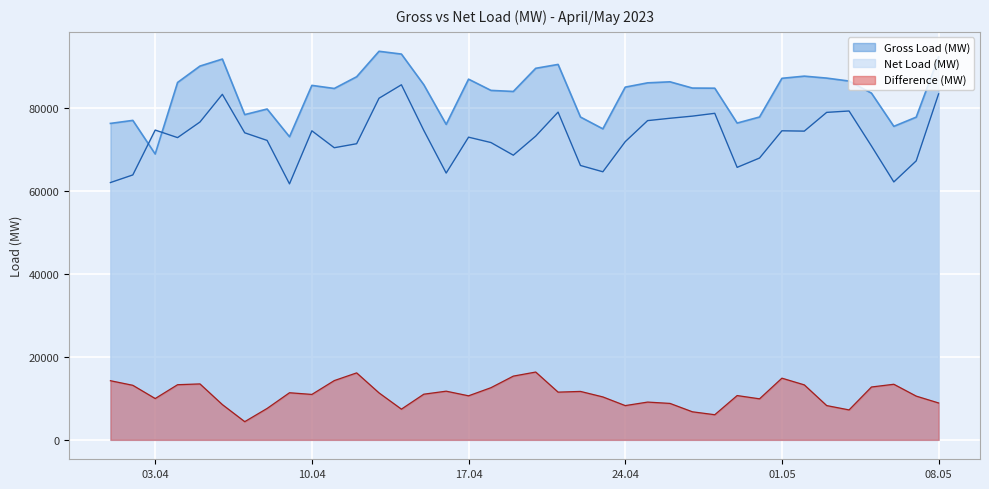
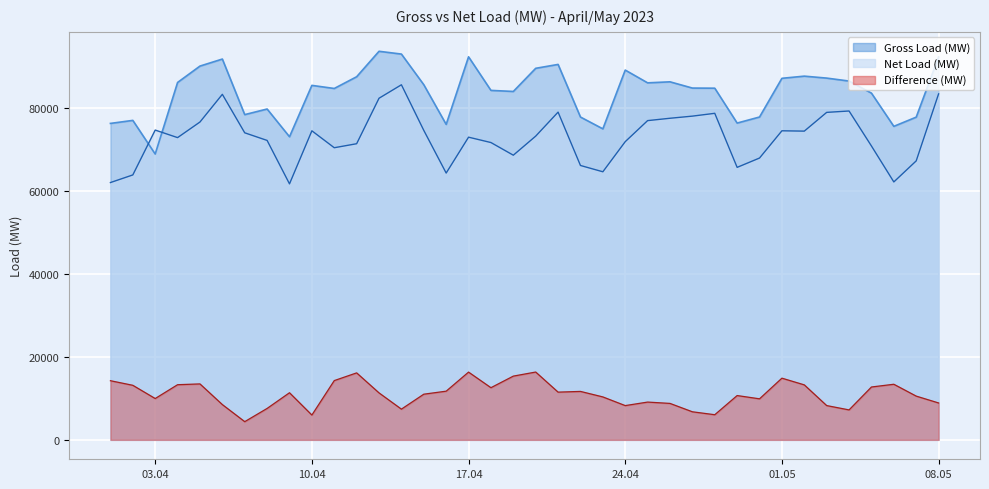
  {
    "Gross Load (MW)": {
      "03.04": 69000,
      "10.04": 85000,
-     "17.04": 87000,
-     "24.04": 85000,
+     "17.04": 92000,
+     "24.04": 89000,
      "01.05": 87000
    },
    "Net Load (MW)": {
      "03.04": 75000,
      "10.04": 74000,
      "17.04": 73000,
      "24.04": 72000,
      "01.05": 74000,
      "08.05": 83000
    },
    "Difference (MW)": {
      "03.04": 10000,
-     "10.04": 11000,
-     "17.04": 11000,
+     "10.04": 6000,
+     "17.04": 16000,
      "24.04": 8000,
      "01.05": 15000,
      "08.05": 9000
    }
  }
